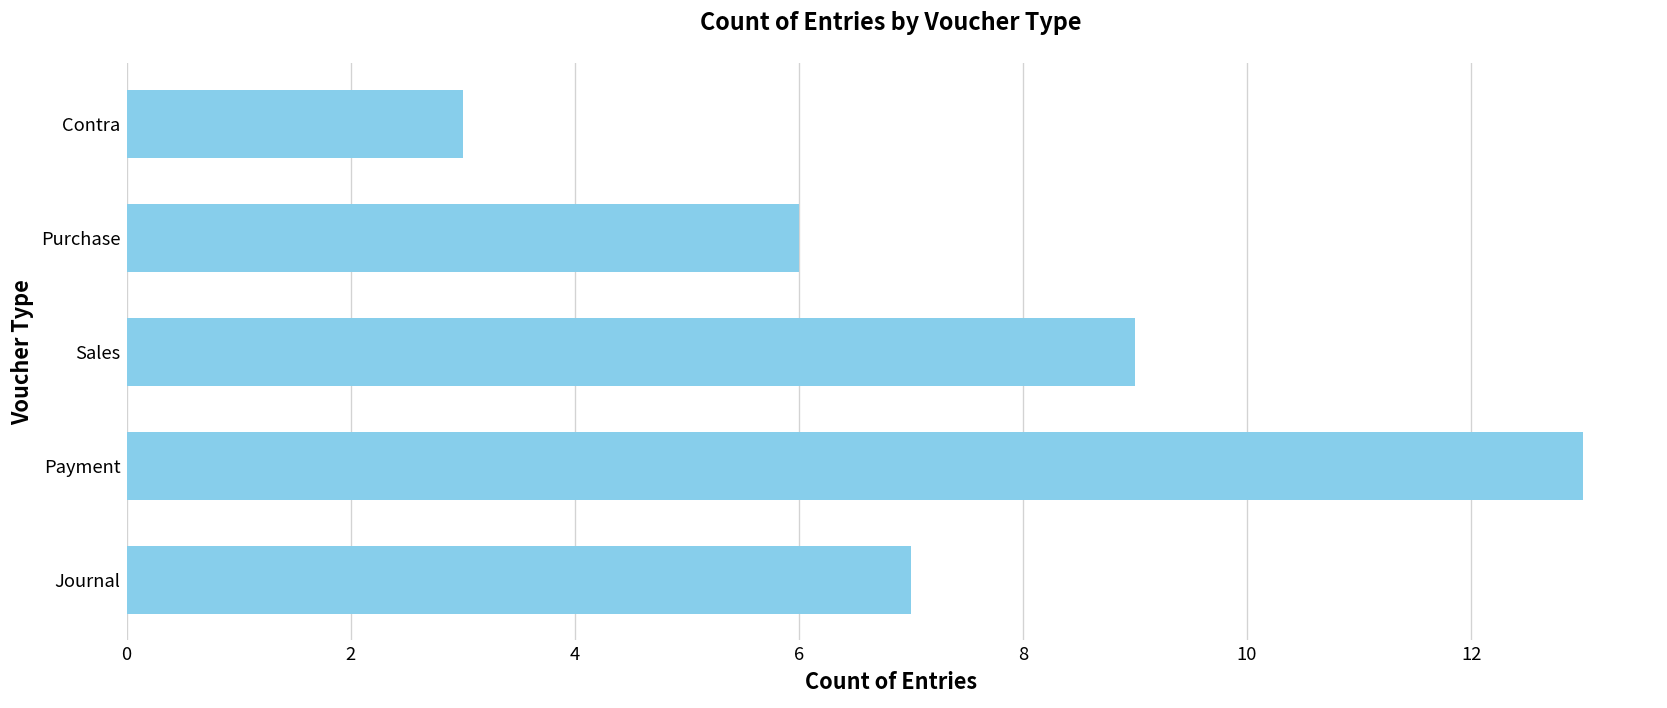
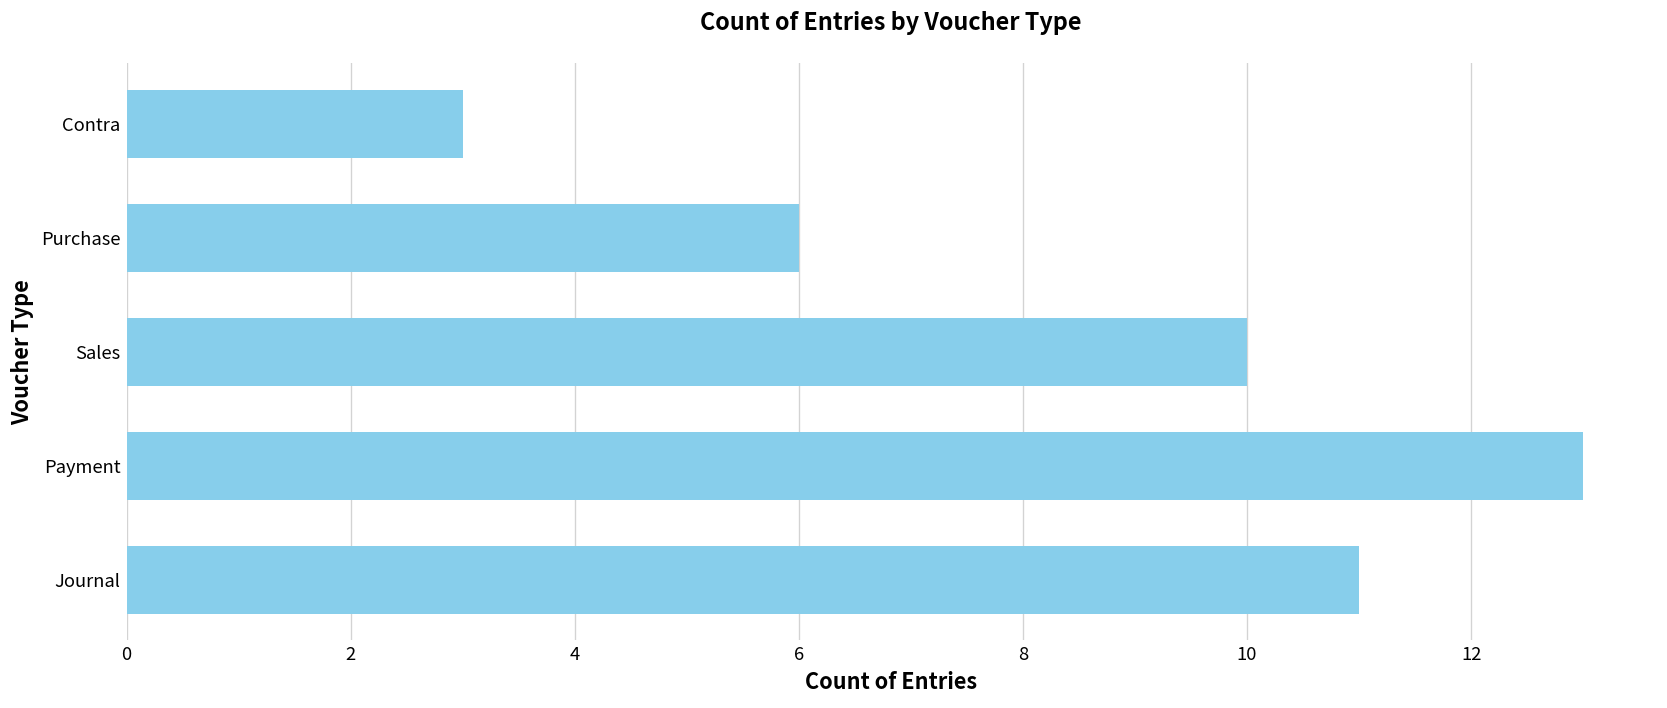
  {
    "Contra": 3,
    "Purchase": 6,
-   "Sales": 9,
+   "Sales": 10,
    "Payment": 13,
-   "Journal": 7
+   "Journal": 11
  }
